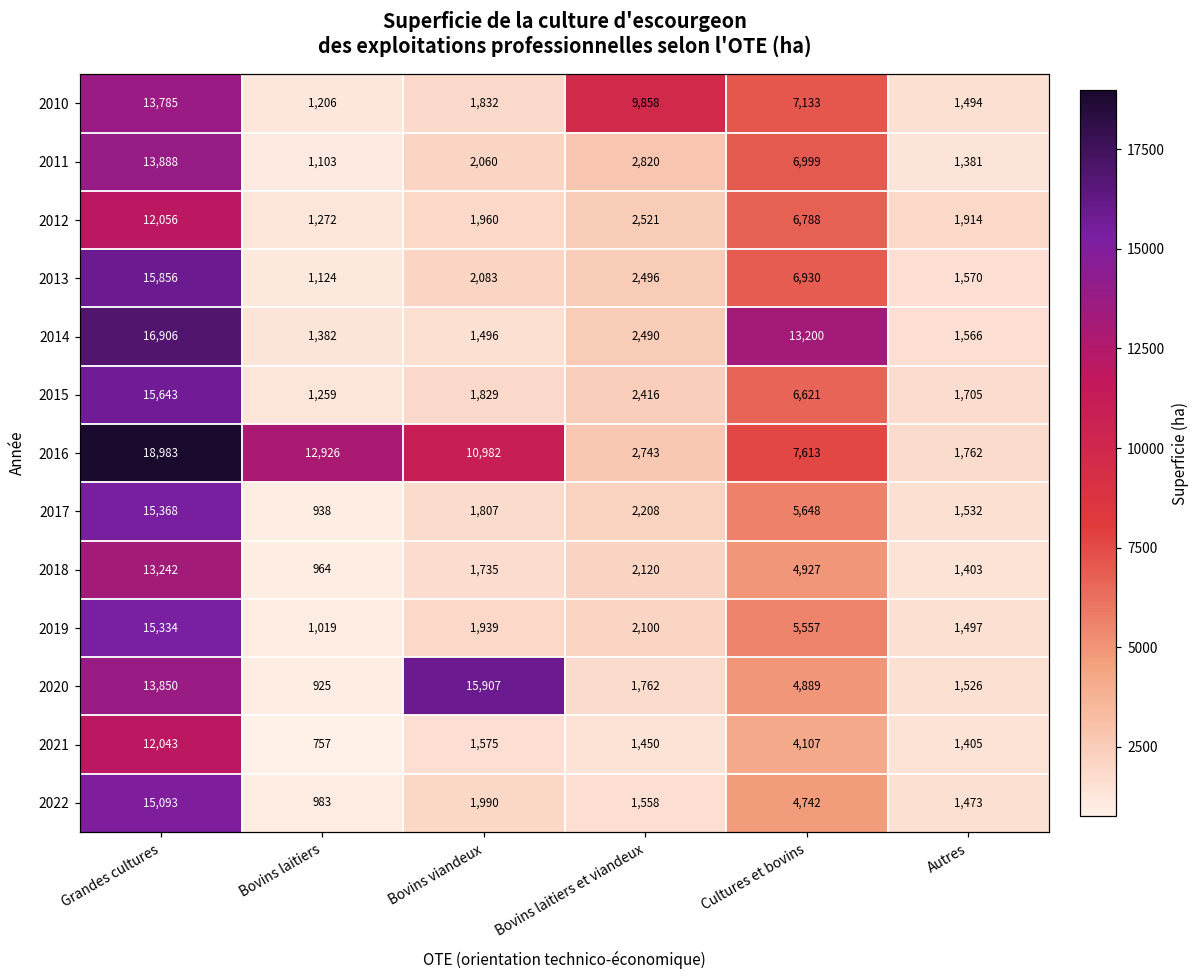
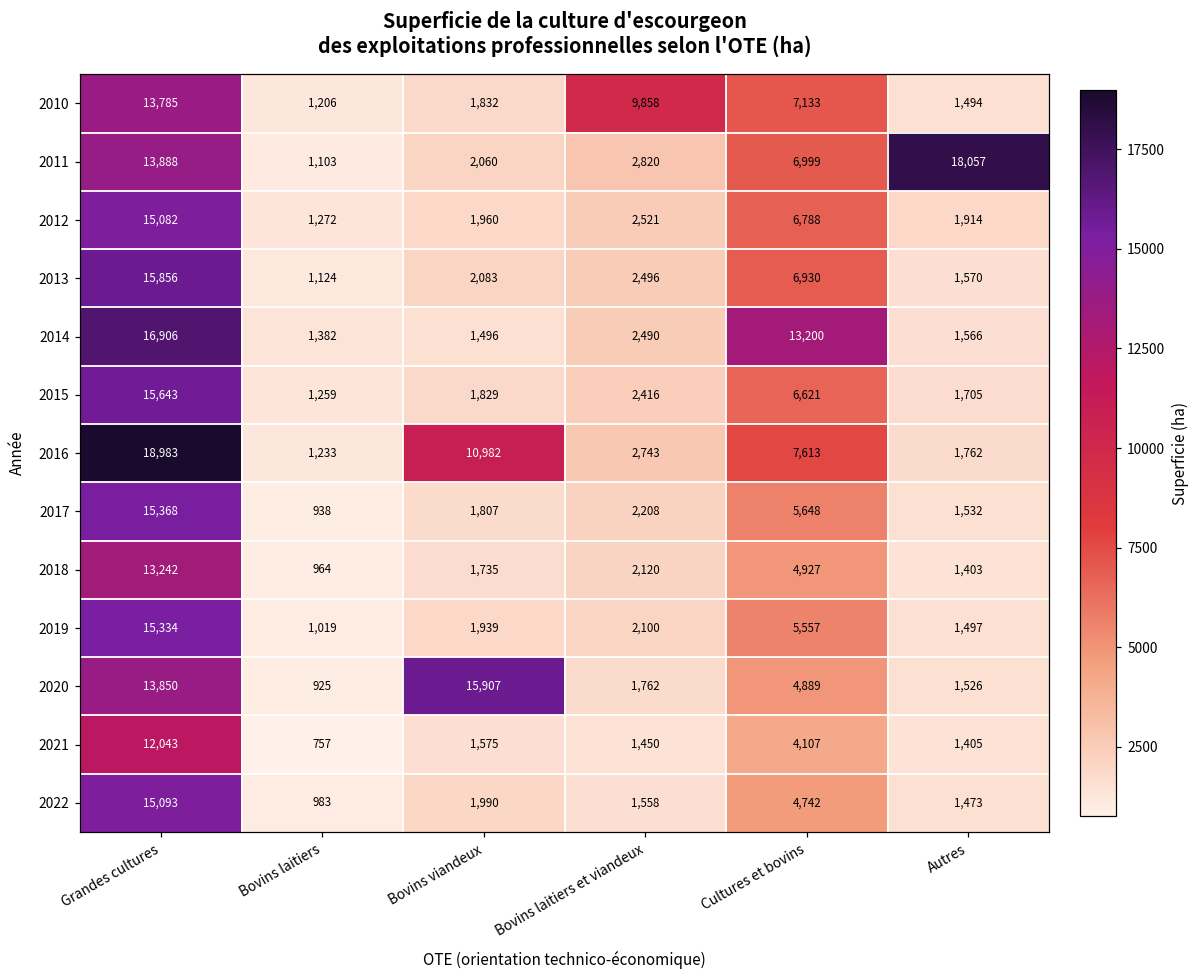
  {
    "2010": {
      "Grandes cultures": "13,785",
      "Bovins laitiers": "1,206",
      "Bovins viandeux": "1,832",
      "Bovins laitiers et viandeux": "9,858",
      "Cultures et bovins": "7,133",
      "Autres": "1,494"
    },
    "2011": {
      "Grandes cultures": "13,888",
      "Bovins laitiers": "1,103",
      "Bovins viandeux": "2,060",
      "Bovins laitiers et viandeux": "2,820",
      "Cultures et bovins": "6,999",
-     "Autres": "1,381"
+     "Autres": "18,057"
    },
    "2012": {
-     "Grandes cultures": "12,056",
+     "Grandes cultures": "15,082",
      "Bovins laitiers": "1,272",
      "Bovins viandeux": "1,960",
      "Bovins laitiers et viandeux": "2,521",
      "Cultures et bovins": "6,788",
      "Autres": "1,914"
    },
    "2013": {
      "Grandes cultures": "15,856",
      "Bovins laitiers": "1,124",
      "Bovins viandeux": "2,083",
      "Bovins laitiers et viandeux": "2,496",
      "Cultures et bovins": "6,930",
      "Autres": "1,570"
    },
    "2014": {
      "Grandes cultures": "16,906",
      "Bovins laitiers": "1,382",
      "Bovins viandeux": "1,496",
      "Bovins laitiers et viandeux": "2,490",
      "Cultures et bovins": "13,200",
      "Autres": "1,566"
    },
    "2015": {
      "Grandes cultures": "15,643",
      "Bovins laitiers": "1,259",
      "Bovins viandeux": "1,829",
      "Bovins laitiers et viandeux": "2,416",
      "Cultures et bovins": "6,621",
      "Autres": "1,705"
    },
    "2016": {
      "Grandes cultures": "18,983",
-     "Bovins laitiers": "12,926",
+     "Bovins laitiers": "1,233",
      "Bovins viandeux": "10,982",
      "Bovins laitiers et viandeux": "2,743",
      "Cultures et bovins": "7,613",
      "Autres": "1,762"
    },
    "2017": {
      "Grandes cultures": "15,368",
      "Bovins laitiers": "938",
      "Bovins viandeux": "1,807",
      "Bovins laitiers et viandeux": "2,208",
      "Cultures et bovins": "5,648",
      "Autres": "1,532"
    },
    "2018": {
      "Grandes cultures": "13,242",
      "Bovins laitiers": "964",
      "Bovins viandeux": "1,735",
      "Bovins laitiers et viandeux": "2,120",
      "Cultures et bovins": "4,927",
      "Autres": "1,403"
    },
    "2019": {
      "Grandes cultures": "15,334",
      "Bovins laitiers": "1,019",
      "Bovins viandeux": "1,939",
      "Bovins laitiers et viandeux": "2,100",
      "Cultures et bovins": "5,557",
      "Autres": "1,497"
    },
    "2020": {
      "Grandes cultures": "13,850",
      "Bovins laitiers": "925",
      "Bovins viandeux": "15,907",
      "Bovins laitiers et viandeux": "1,762",
      "Cultures et bovins": "4,889",
      "Autres": "1,526"
    },
    "2021": {
      "Grandes cultures": "12,043",
      "Bovins laitiers": "757",
      "Bovins viandeux": "1,575",
      "Bovins laitiers et viandeux": "1,450",
      "Cultures et bovins": "4,107",
      "Autres": "1,405"
    },
    "2022": {
      "Grandes cultures": "15,093",
      "Bovins laitiers": "983",
      "Bovins viandeux": "1,990",
      "Bovins laitiers et viandeux": "1,558",
      "Cultures et bovins": "4,742",
      "Autres": "1,473"
    }
  }
